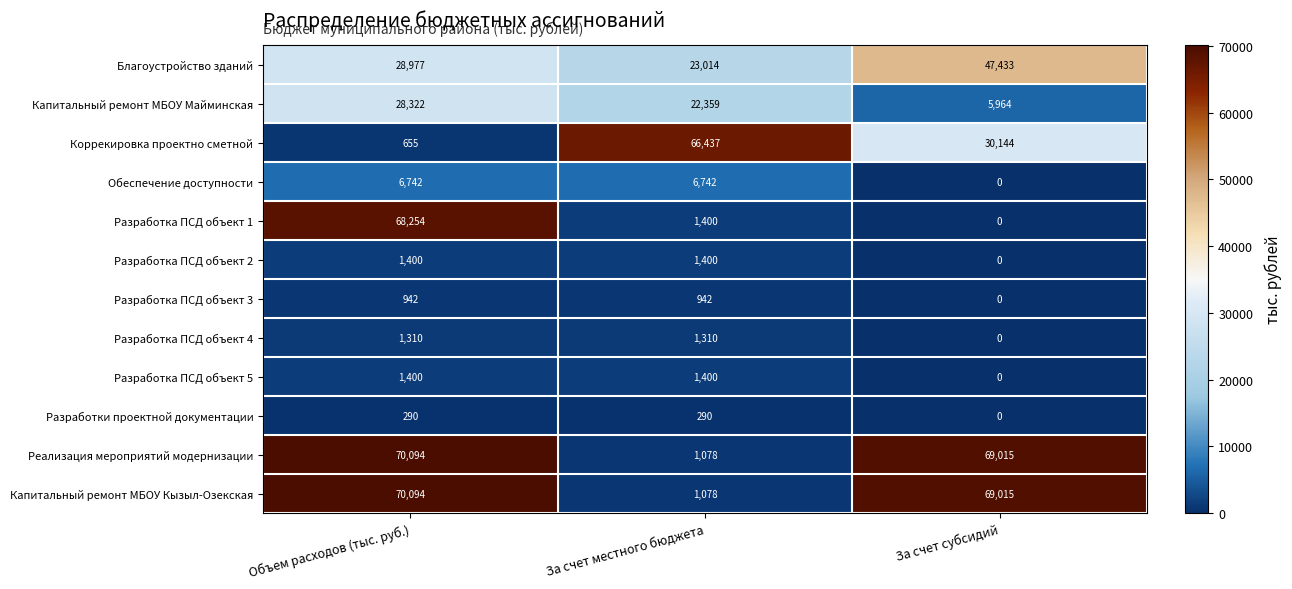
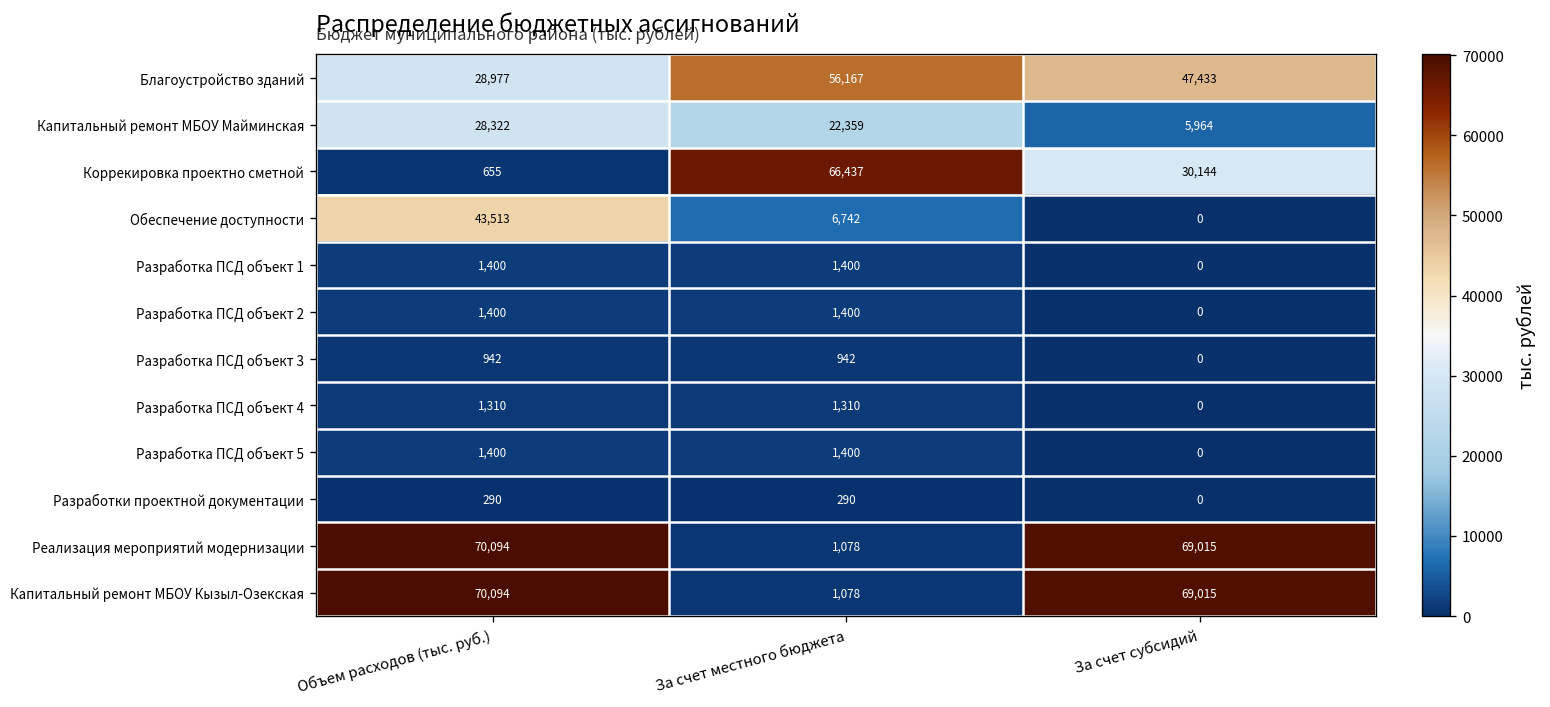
  {
    "Благоустройство зданий": {
      "Объем расходов (тыс. руб.)": "28,977",
-     "За счет местного бюджета": "23,014",
+     "За счет местного бюджета": "56,167",
      "За счет субсидий": "47,433"
    },
    "Капитальный ремонт МБОУ Майминская": {
      "Объем расходов (тыс. руб.)": "28,322",
      "За счет местного бюджета": "22,359",
      "За счет субсидий": "5,964"
    },
    "Коррекировка проектно сметной": {
      "Объем расходов (тыс. руб.)": "655",
      "За счет местного бюджета": "66,437",
      "За счет субсидий": "30,144"
    },
    "Обеспечение доступности": {
-     "Объем расходов (тыс. руб.)": "6,742",
+     "Объем расходов (тыс. руб.)": "43,513",
      "За счет местного бюджета": "6,742",
      "За счет субсидий": "0"
    },
    "Разработка ПСД объект 1": {
-     "Объем расходов (тыс. руб.)": "68,254",
+     "Объем расходов (тыс. руб.)": "1,400",
      "За счет местного бюджета": "1,400",
      "За счет субсидий": "0"
    },
    "Разработка ПСД объект 2": {
      "Объем расходов (тыс. руб.)": "1,400",
      "За счет местного бюджета": "1,400",
      "За счет субсидий": "0"
    },
    "Разработка ПСД объект 3": {
      "Объем расходов (тыс. руб.)": "942",
      "За счет местного бюджета": "942",
      "За счет субсидий": "0"
    },
    "Разработка ПСД объект 4": {
      "Объем расходов (тыс. руб.)": "1,310",
      "За счет местного бюджета": "1,310",
      "За счет субсидий": "0"
    },
    "Разработка ПСД объект 5": {
      "Объем расходов (тыс. руб.)": "1,400",
      "За счет местного бюджета": "1,400",
      "За счет субсидий": "0"
    },
    "Разработки проектной документации": {
      "Объем расходов (тыс. руб.)": "290",
      "За счет местного бюджета": "290",
      "За счет субсидий": "0"
    },
    "Реализация мероприятий модернизации": {
      "Объем расходов (тыс. руб.)": "70,094",
      "За счет местного бюджета": "1,078",
      "За счет субсидий": "69,015"
    },
    "Капитальный ремонт МБОУ Кызыл-Озекская": {
      "Объем расходов (тыс. руб.)": "70,094",
      "За счет местного бюджета": "1,078",
      "За счет субсидий": "69,015"
    }
  }
